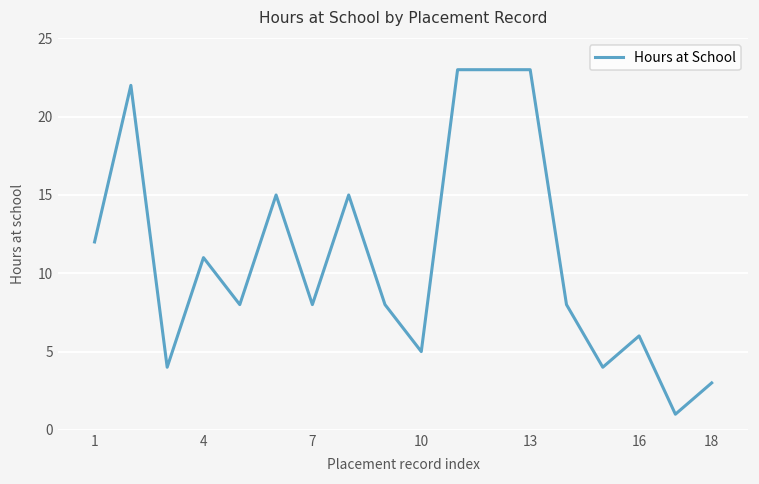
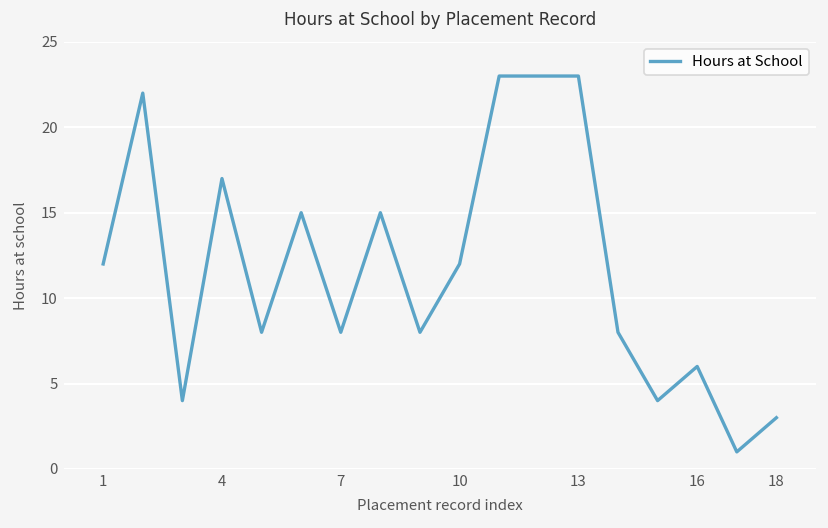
  {
    "1": 12,
-   "4": 11,
+   "4": 17,
    "7": 8,
-   "10": 5,
+   "10": 12,
    "13": 23,
    "16": 6,
    "18": 3
  }
